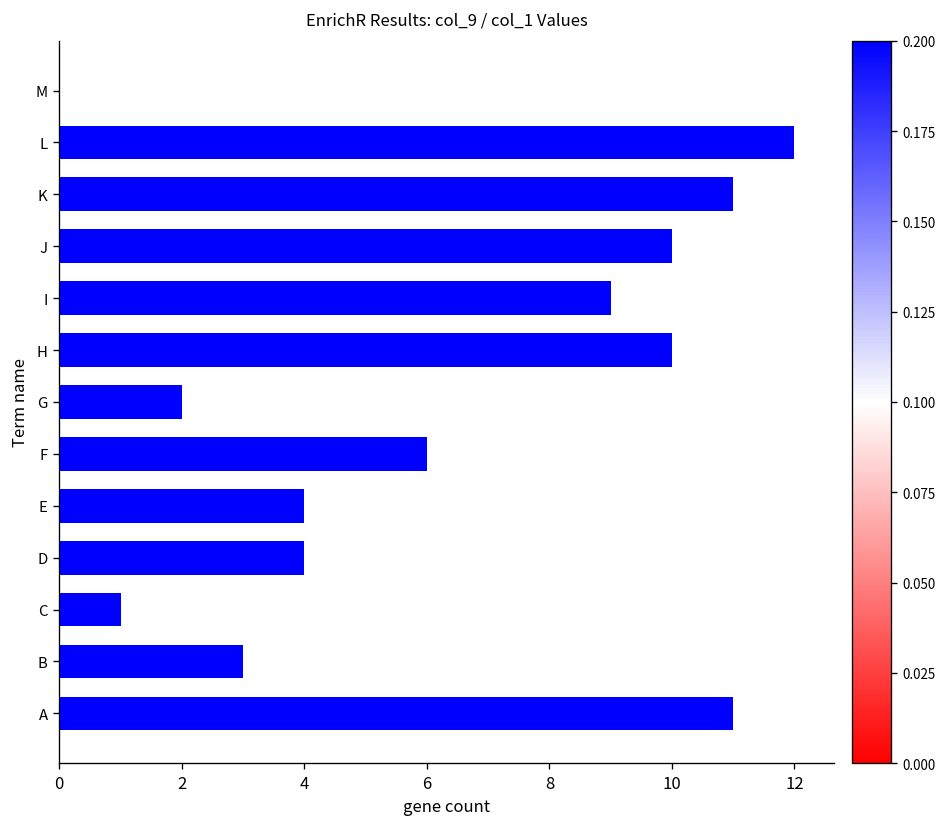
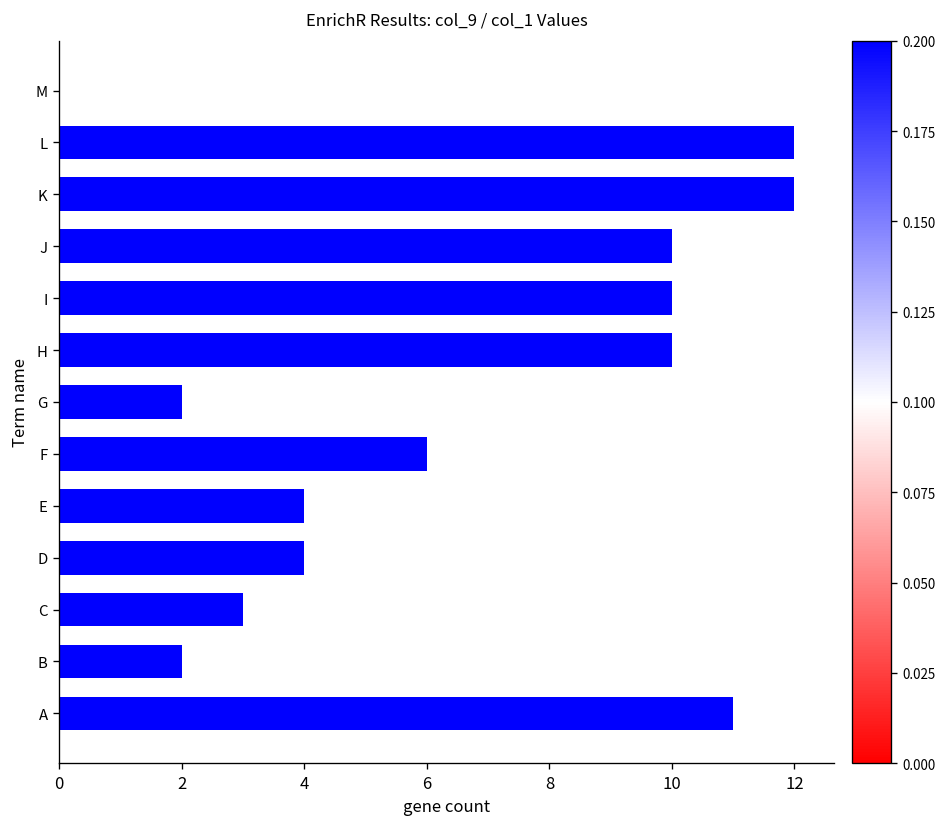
  {
    "L": 12,
-   "K": 11,
+   "K": 12,
    "J": 10,
-   "I": 9,
+   "I": 10,
    "H": 10,
    "G": 2,
    "F": 6,
    "E": 4,
    "D": 4,
-   "C": 1,
-   "B": 3,
+   "C": 3,
+   "B": 2,
    "A": 11
  }
